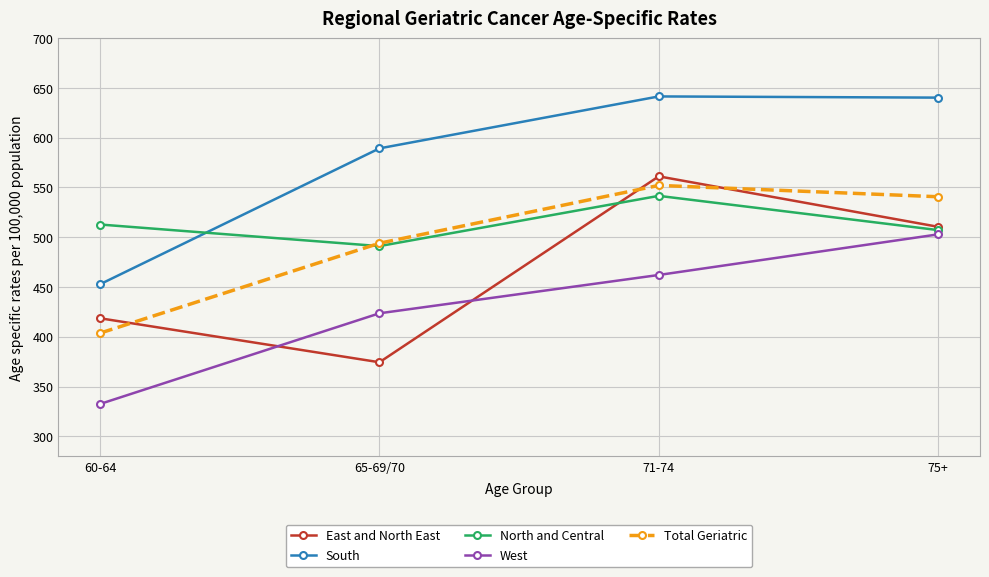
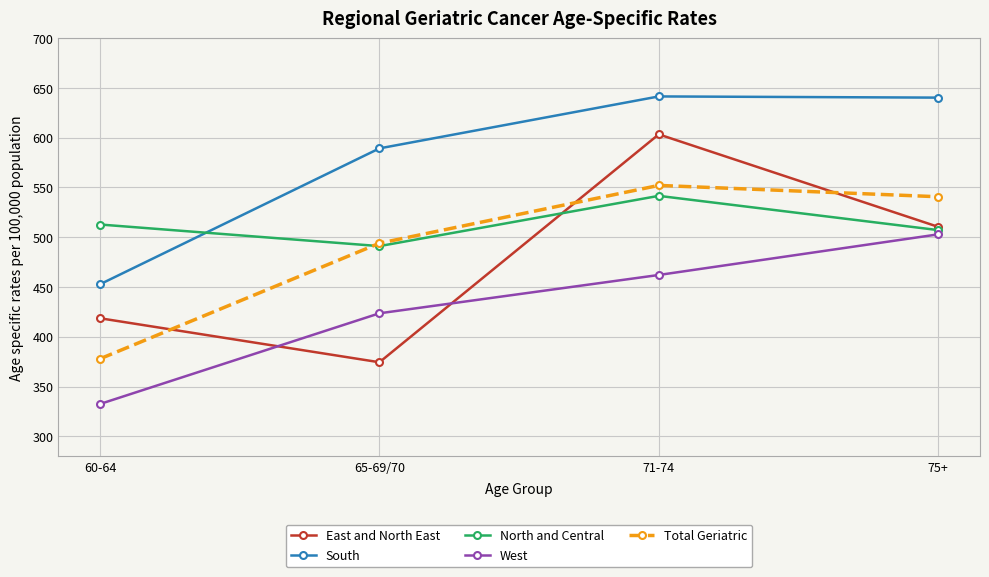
  {
    "East and North East": {
      "60-64": 420,
      "65-69/70": 370,
-     "71-74": 560,
+     "71-74": 600,
      "75+": 510
    },
    "South": {
      "60-64": 450,
      "65-69/70": 590,
      "71-74": 640,
      "75+": 640
    },
    "North and Central": {
      "60-64": 510,
      "65-69/70": 490,
      "71-74": 540,
      "75+": 510
    },
    "West": {
      "60-64": 330,
      "65-69/70": 420,
      "71-74": 460,
      "75+": 500
    },
    "Total Geriatric": {
-     "60-64": 400,
+     "60-64": 380,
      "65-69/70": 490,
      "71-74": 550,
      "75+": 540
    }
  }
